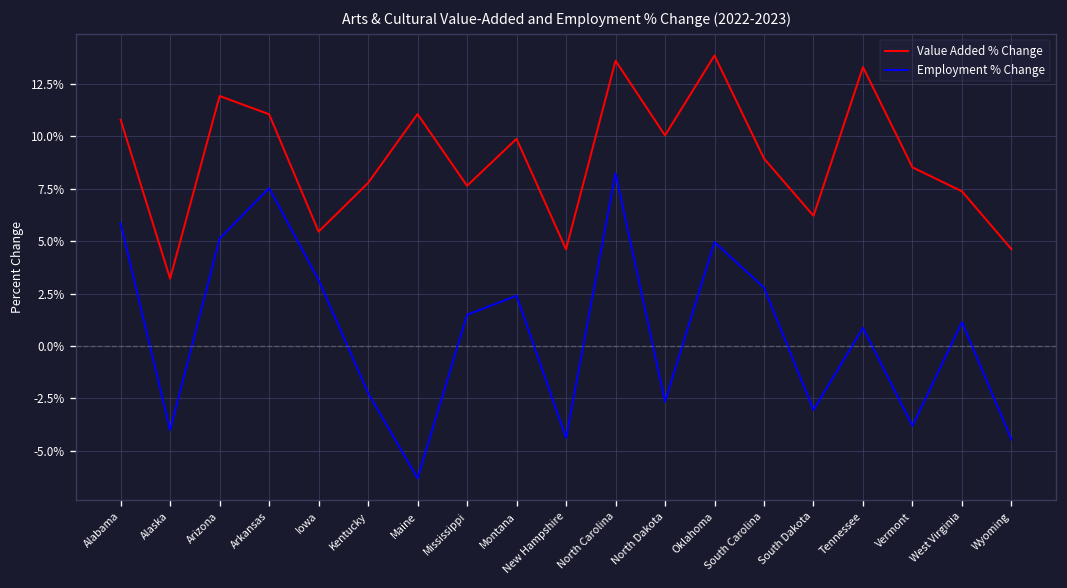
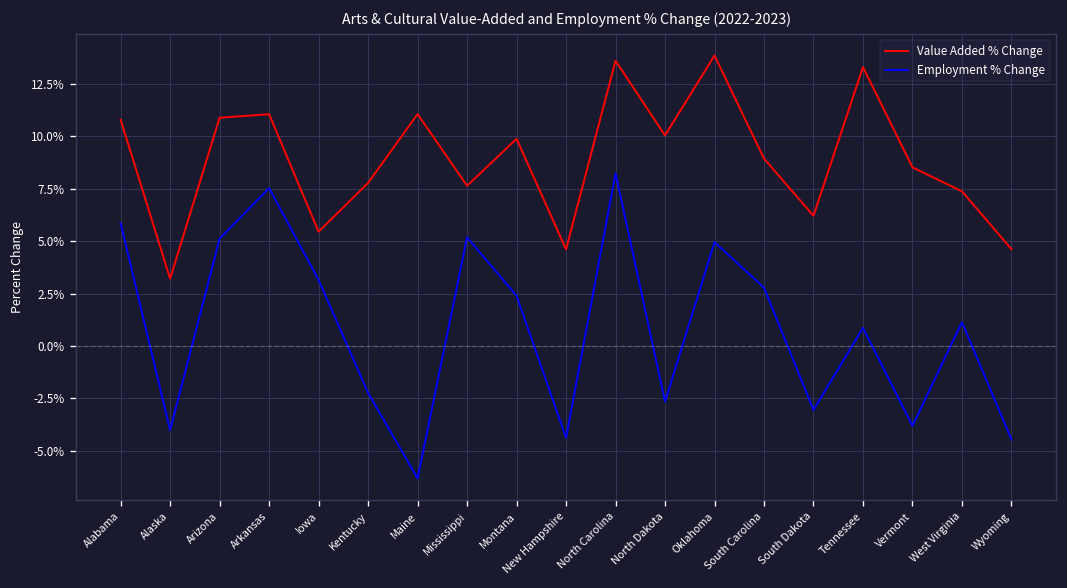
  {
    "Value Added % Change": {
      "Alabama": "10.8%",
      "Alaska": "3.2%",
-     "Arizona": "11.9%",
+     "Arizona": "10.9%",
      "Arkansas": "11.0%",
      "Iowa": "5.4%",
      "Kentucky": "7.8%",
      "Maine": "11.0%",
      "Mississippi": "7.6%",
      "Montana": "9.9%",
      "New Hampshire": "4.6%",
      "North Carolina": "13.6%",
      "North Dakota": "10.0%",
      "Oklahoma": "13.8%",
      "South Carolina": "8.9%",
      "South Dakota": "6.2%",
      "Tennessee": "13.3%",
      "Vermont": "8.5%",
      "West Virginia": "7.4%",
      "Wyoming": "4.6%"
    },
    "Employment % Change": {
      "Alabama": "5.8%",
      "Alaska": "-4.0%",
      "Arizona": "5.1%",
      "Arkansas": "7.5%",
      "Iowa": "3.1%",
      "Kentucky": "-2.2%",
      "Maine": "-6.3%",
-     "Mississippi": "1.5%",
+     "Mississippi": "5.2%",
      "Montana": "2.4%",
      "New Hampshire": "-4.4%",
      "North Carolina": "8.2%",
      "North Dakota": "-2.7%",
      "Oklahoma": "4.9%",
      "South Carolina": "2.8%",
      "South Dakota": "-3.1%",
      "Tennessee": "0.9%",
      "Vermont": "-3.8%",
      "West Virginia": "1.1%",
      "Wyoming": "-4.5%"
    }
  }
